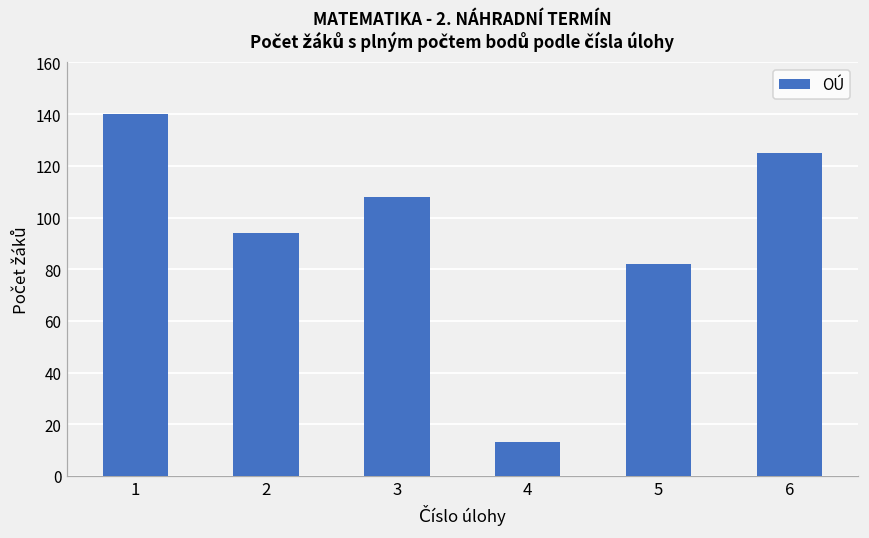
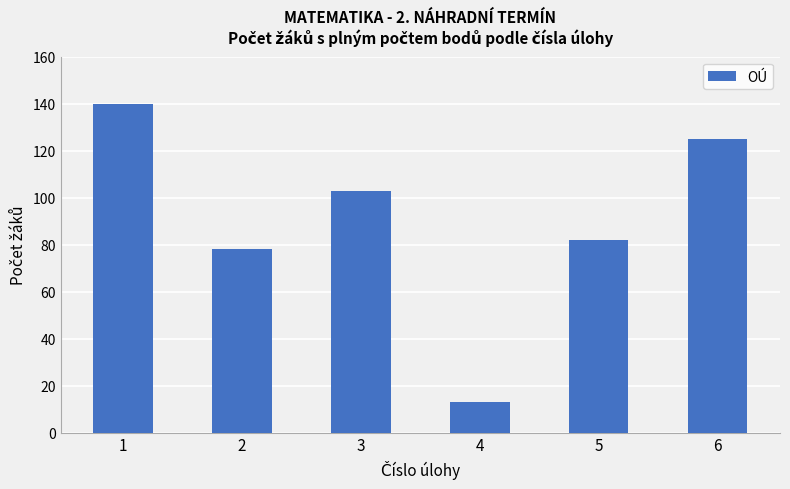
  {
    "1": 140,
-   "2": 94,
-   "3": 108,
+   "2": 78,
+   "3": 103,
    "4": 13,
    "5": 82,
    "6": 125
  }
